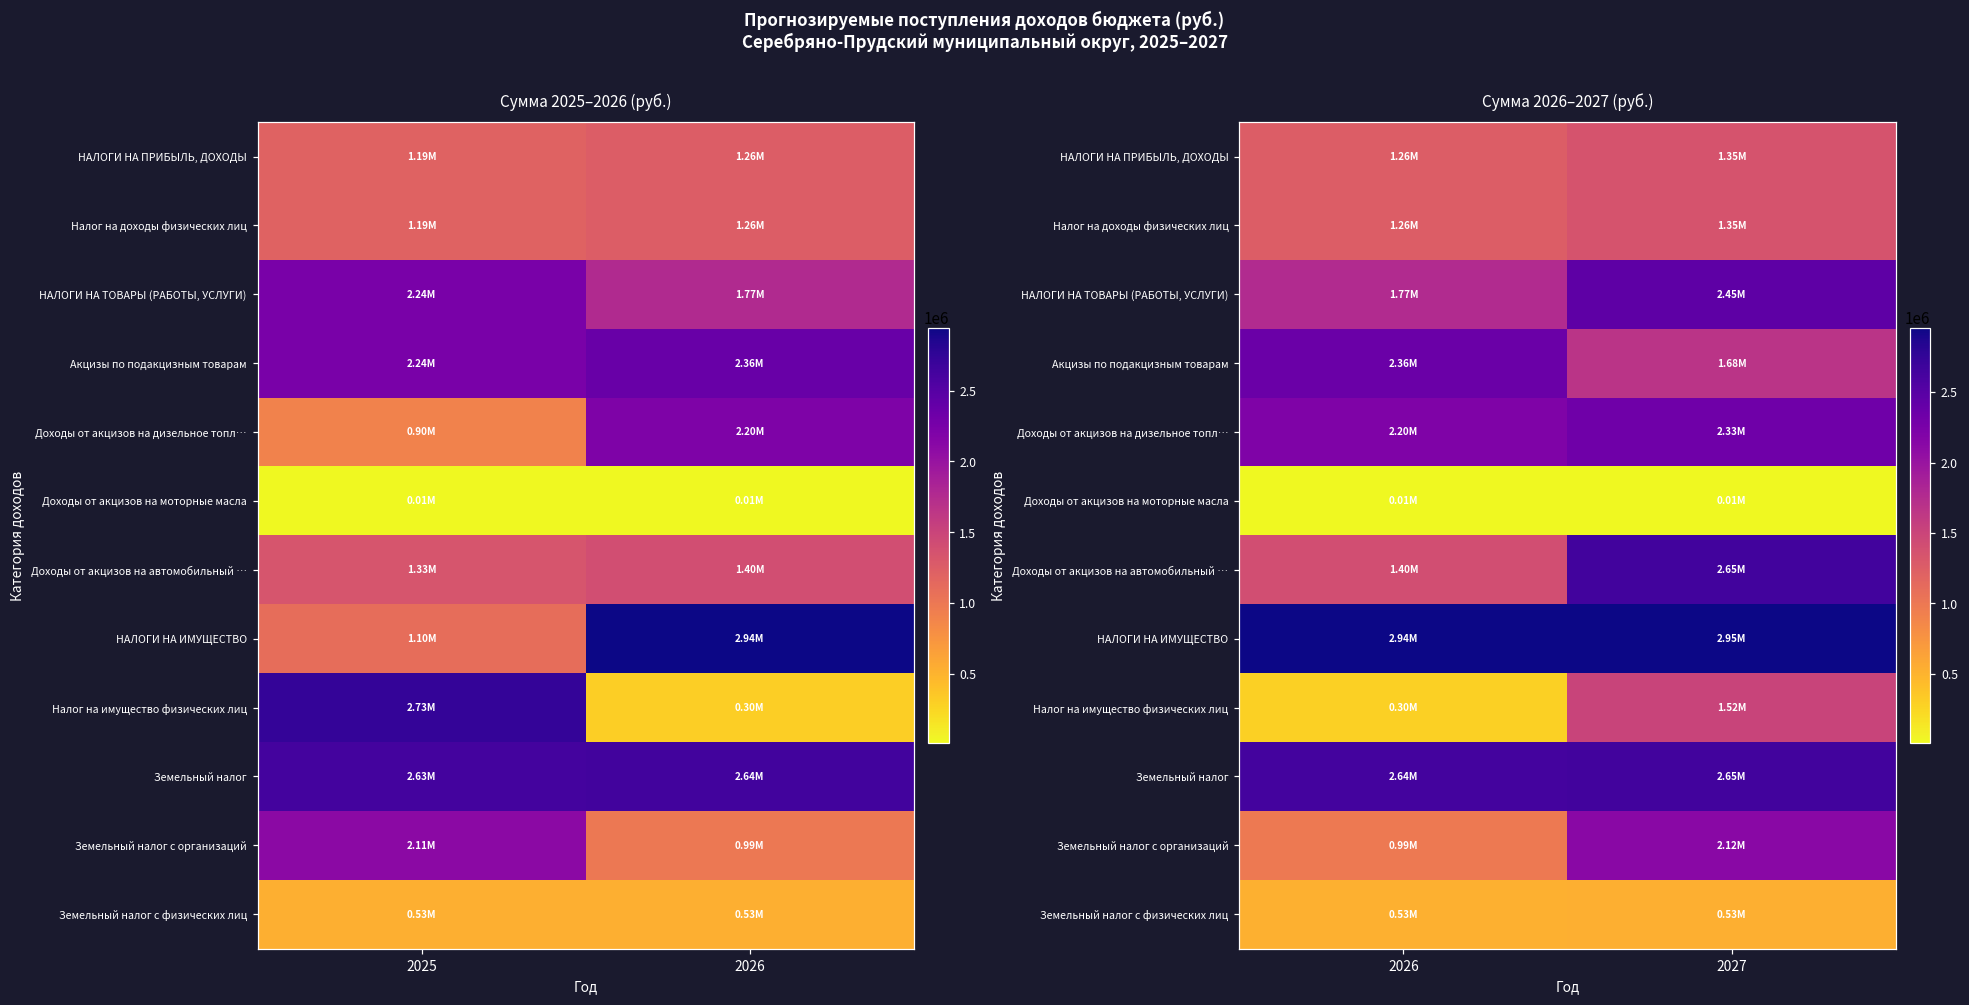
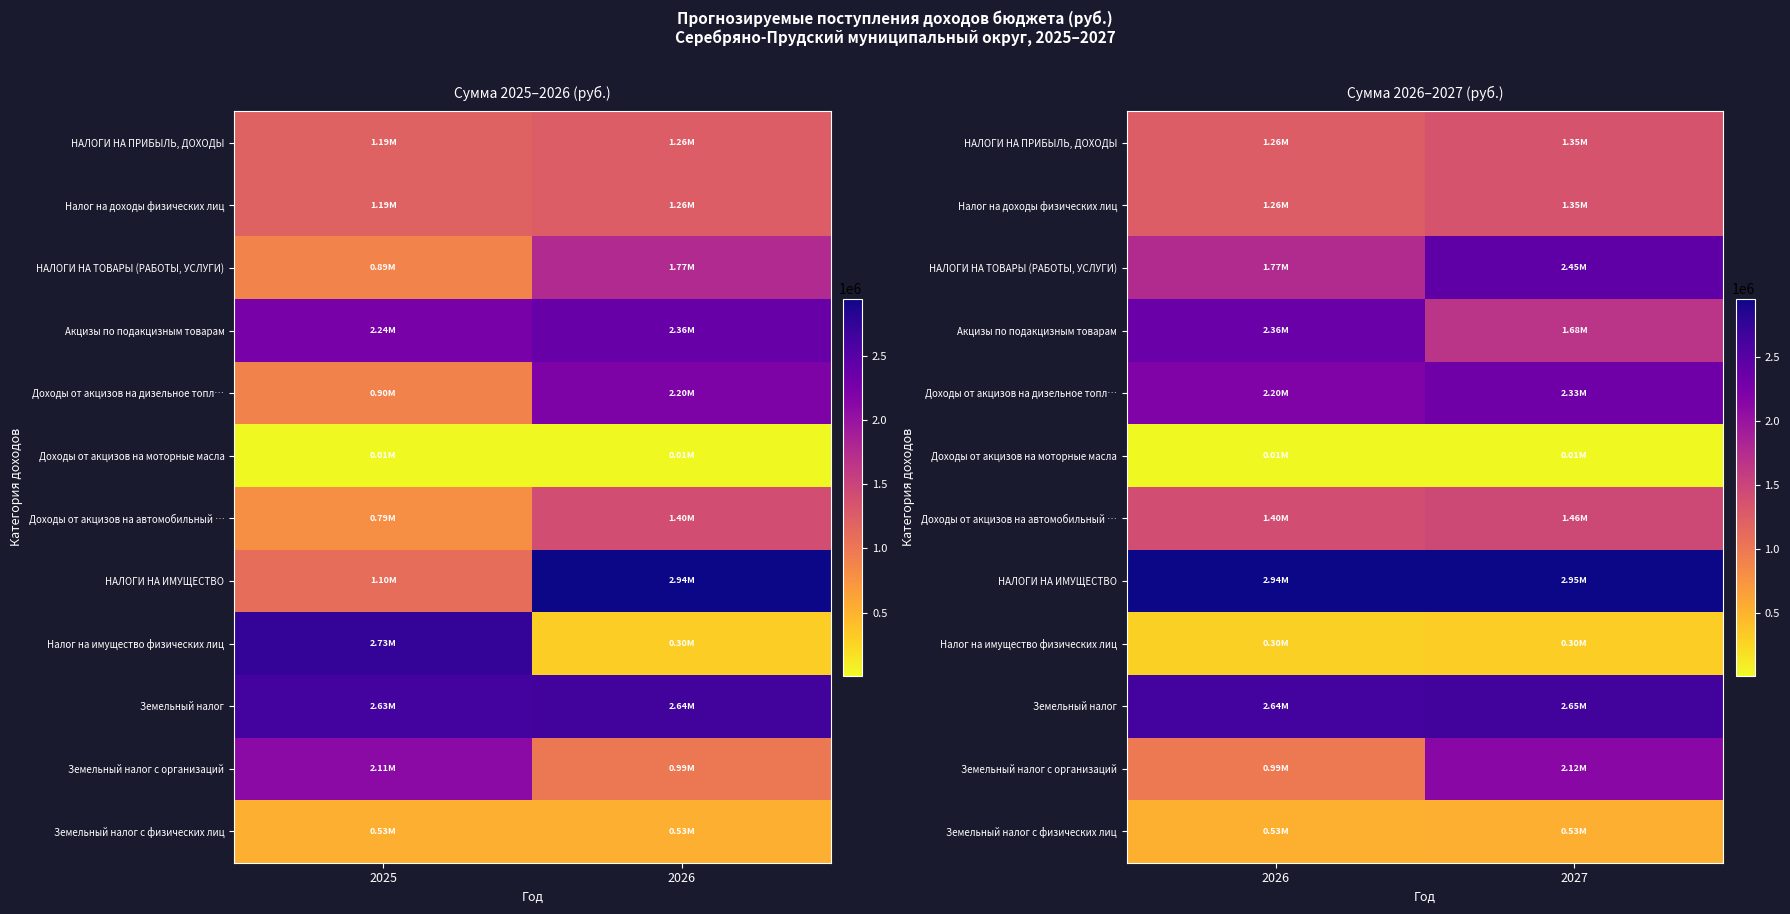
  {
    "Сумма 2025–2026 (руб.)": {
      "НАЛОГИ НА ПРИБЫЛЬ, ДОХОДЫ": {
        "2025": "1.19M",
        "2026": "1.26M"
      },
      "Налог на доходы физических лиц": {
        "2025": "1.19M",
        "2026": "1.26M"
      },
      "НАЛОГИ НА ТОВАРЫ (РАБОТЫ, УСЛУГИ)": {
-       "2025": "2.24M",
+       "2025": "0.89M",
        "2026": "1.77M"
      },
      "Акцизы по подакцизным товарам": {
        "2025": "2.24M",
        "2026": "2.36M"
      },
      "Доходы от акцизов на дизельное топл…": {
        "2025": "0.90M",
        "2026": "2.20M"
      },
      "Доходы от акцизов на моторные масла": {
        "2025": "0.01M",
        "2026": "0.01M"
      },
      "Доходы от акцизов на автомобильный …": {
-       "2025": "1.33M",
+       "2025": "0.79M",
        "2026": "1.40M"
      },
      "НАЛОГИ НА ИМУЩЕСТВО": {
        "2025": "1.10M",
        "2026": "2.94M"
      },
      "Налог на имущество физических лиц": {
        "2025": "2.73M",
        "2026": "0.30M"
      },
      "Земельный налог": {
        "2025": "2.63M",
        "2026": "2.64M"
      },
      "Земельный налог с организаций": {
        "2025": "2.11M",
        "2026": "0.99M"
      },
      "Земельный налог с физических лиц": {
        "2025": "0.53M",
        "2026": "0.53M"
      }
    },
    "Сумма 2026–2027 (руб.)": {
      "НАЛОГИ НА ПРИБЫЛЬ, ДОХОДЫ": {
        "2026": "1.26M",
        "2027": "1.35M"
      },
      "Налог на доходы физических лиц": {
        "2026": "1.26M",
        "2027": "1.35M"
      },
      "НАЛОГИ НА ТОВАРЫ (РАБОТЫ, УСЛУГИ)": {
        "2026": "1.77M",
        "2027": "2.45M"
      },
      "Акцизы по подакцизным товарам": {
        "2026": "2.36M",
        "2027": "1.68M"
      },
      "Доходы от акцизов на дизельное топл…": {
        "2026": "2.20M",
        "2027": "2.33M"
      },
      "Доходы от акцизов на моторные масла": {
        "2026": "0.01M",
        "2027": "0.01M"
      },
      "Доходы от акцизов на автомобильный …": {
        "2026": "1.40M",
-       "2027": "2.65M"
+       "2027": "1.46M"
      },
      "НАЛОГИ НА ИМУЩЕСТВО": {
        "2026": "2.94M",
        "2027": "2.95M"
      },
      "Налог на имущество физических лиц": {
        "2026": "0.30M",
-       "2027": "1.52M"
+       "2027": "0.30M"
      },
      "Земельный налог": {
        "2026": "2.64M",
        "2027": "2.65M"
      },
      "Земельный налог с организаций": {
        "2026": "0.99M",
        "2027": "2.12M"
      },
      "Земельный налог с физических лиц": {
        "2026": "0.53M",
        "2027": "0.53M"
      }
    }
  }
